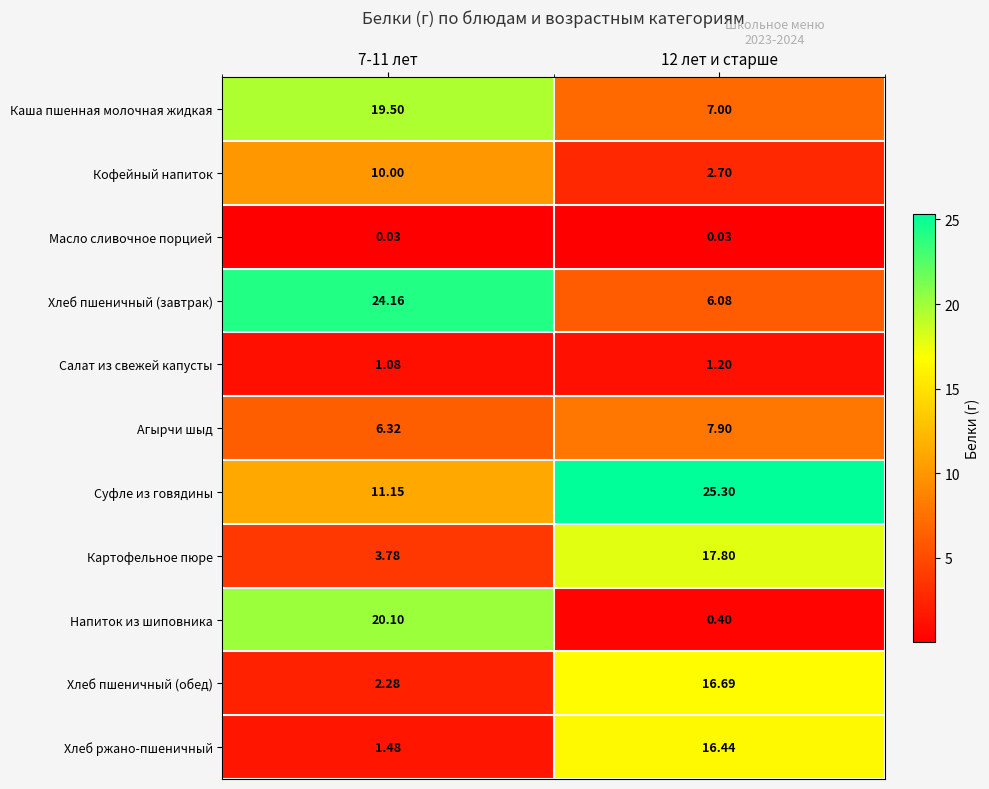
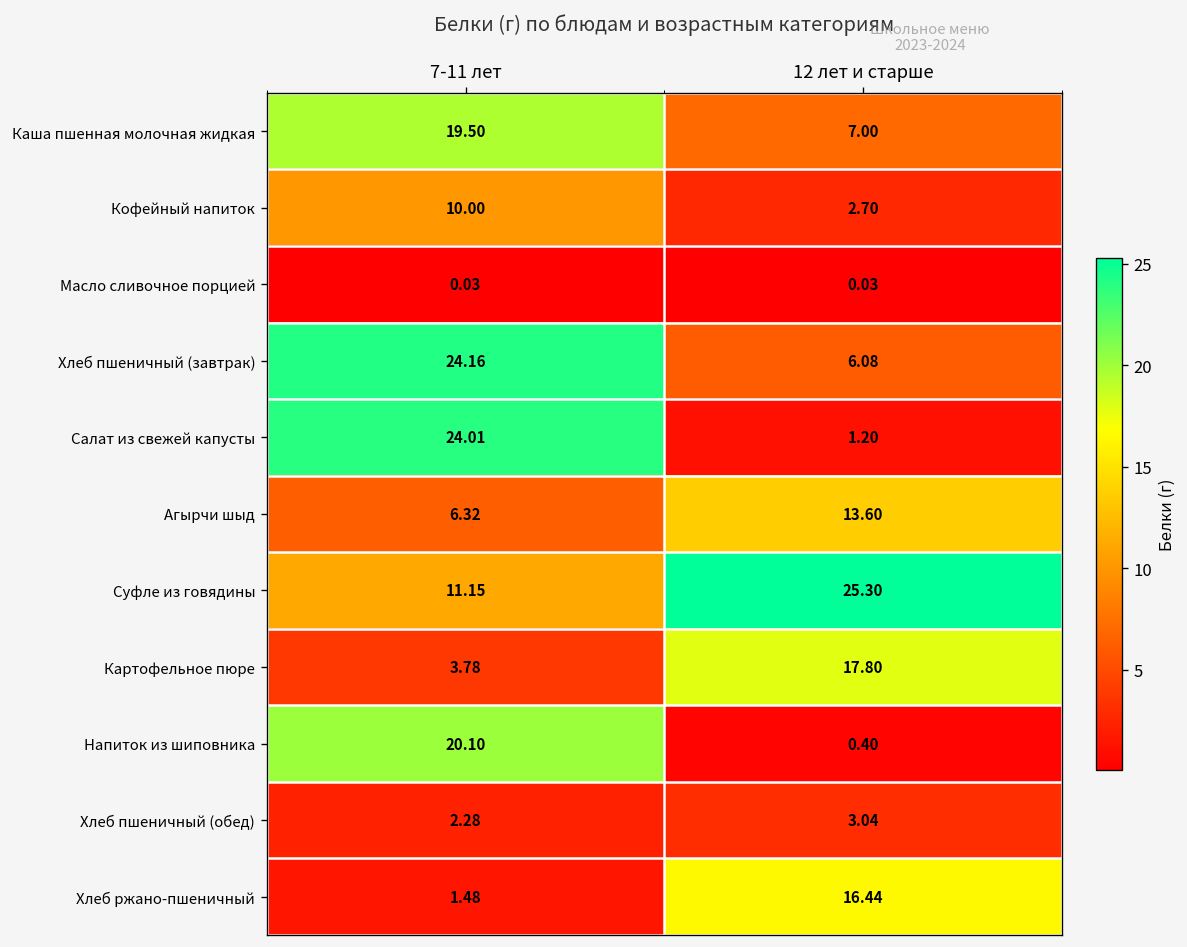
  {
    "Каша пшенная молочная жидкая": {
      "7-11 лет": 19.50,
      "12 лет и старше": 7.00
    },
    "Кофейный напиток": {
      "7-11 лет": 10.00,
      "12 лет и старше": 2.70
    },
    "Масло сливочное порцией": {
      "7-11 лет": 0.03,
      "12 лет и старше": 0.03
    },
    "Хлеб пшеничный (завтрак)": {
      "7-11 лет": 24.16,
      "12 лет и старше": 6.08
    },
    "Салат из свежей капусты": {
-     "7-11 лет": 1.08,
+     "7-11 лет": 24.01,
      "12 лет и старше": 1.20
    },
    "Агырчи шыд": {
      "7-11 лет": 6.32,
-     "12 лет и старше": 7.90
+     "12 лет и старше": 13.60
    },
    "Суфле из говядины": {
      "7-11 лет": 11.15,
      "12 лет и старше": 25.30
    },
    "Картофельное пюре": {
      "7-11 лет": 3.78,
      "12 лет и старше": 17.80
    },
    "Напиток из шиповника": {
      "7-11 лет": 20.10,
      "12 лет и старше": 0.40
    },
    "Хлеб пшеничный (обед)": {
      "7-11 лет": 2.28,
-     "12 лет и старше": 16.69
+     "12 лет и старше": 3.04
    },
    "Хлеб ржано-пшеничный": {
      "7-11 лет": 1.48,
      "12 лет и старше": 16.44
    }
  }
